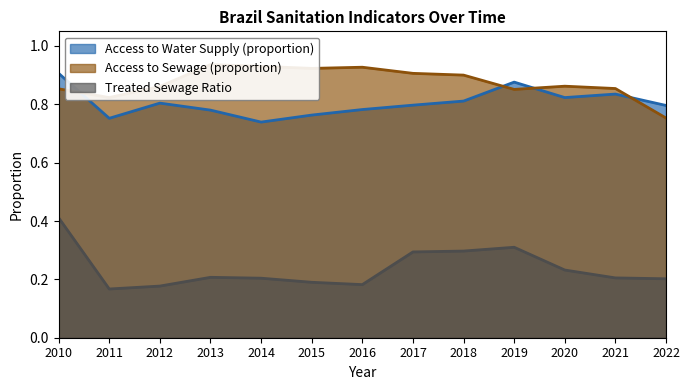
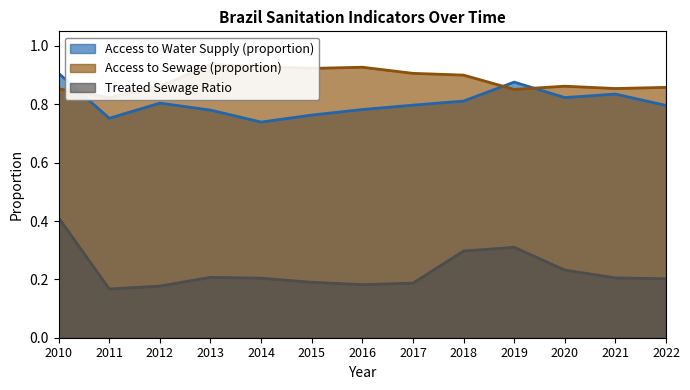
  {
    "Access to Water Supply (proportion)": {
      "2010": 0.91,
      "2011": 0.75,
      "2012": 0.80,
      "2013": 0.78,
      "2014": 0.74,
      "2015": 0.76,
      "2016": 0.78,
      "2017": 0.80,
      "2018": 0.81,
      "2019": 0.88,
      "2020": 0.82,
      "2021": 0.84,
      "2022": 0.80
    },
    "Access to Sewage (proportion)": {
      "2010": 0.85,
      "2016": 0.93,
      "2017": 0.91,
      "2018": 0.90,
      "2019": 0.85,
      "2020": 0.86,
      "2021": 0.85,
-     "2022": 0.75
+     "2022": 0.86
    },
    "Treated Sewage Ratio": {
      "2010": 0.41,
      "2011": 0.17,
      "2012": 0.18,
      "2013": 0.21,
      "2014": 0.20,
      "2015": 0.19,
      "2016": 0.18,
-     "2017": 0.29,
+     "2017": 0.19,
      "2018": 0.30,
      "2019": 0.31,
      "2020": 0.23,
      "2021": 0.21,
      "2022": 0.20
    }
  }
